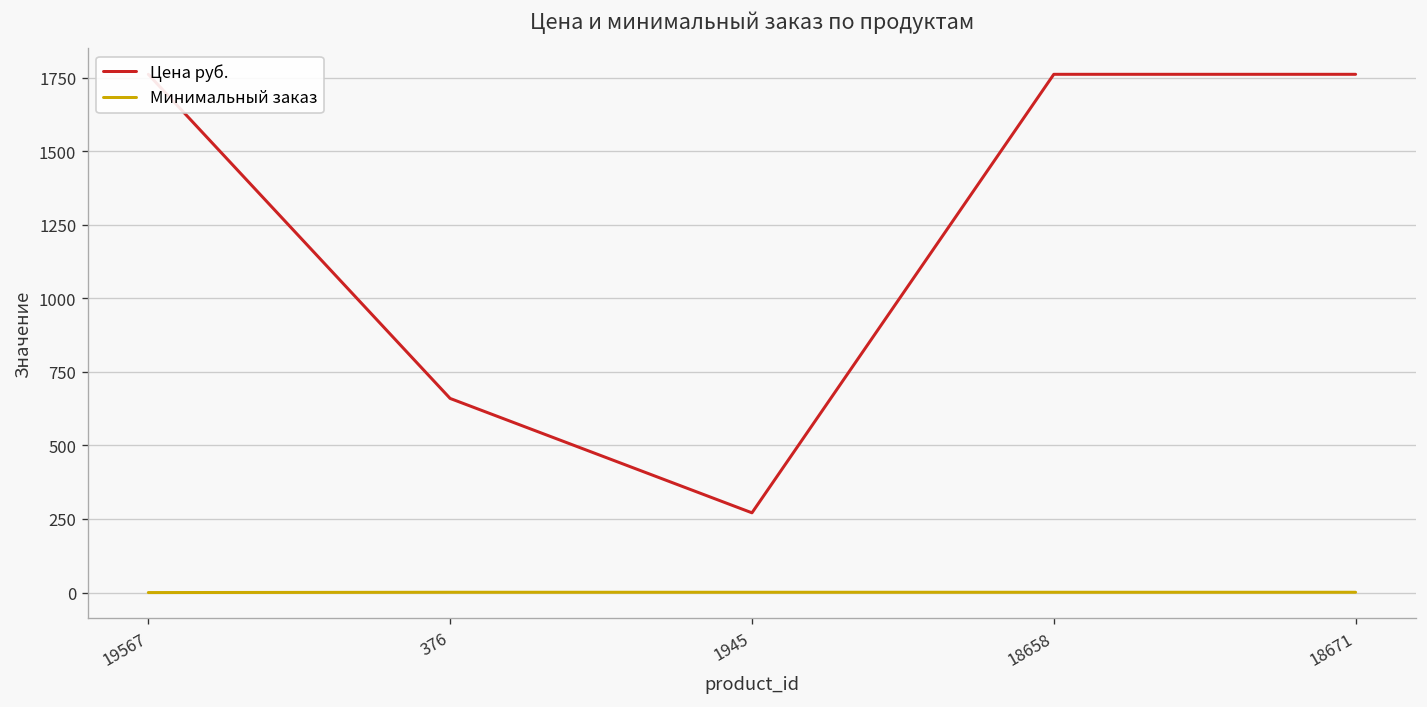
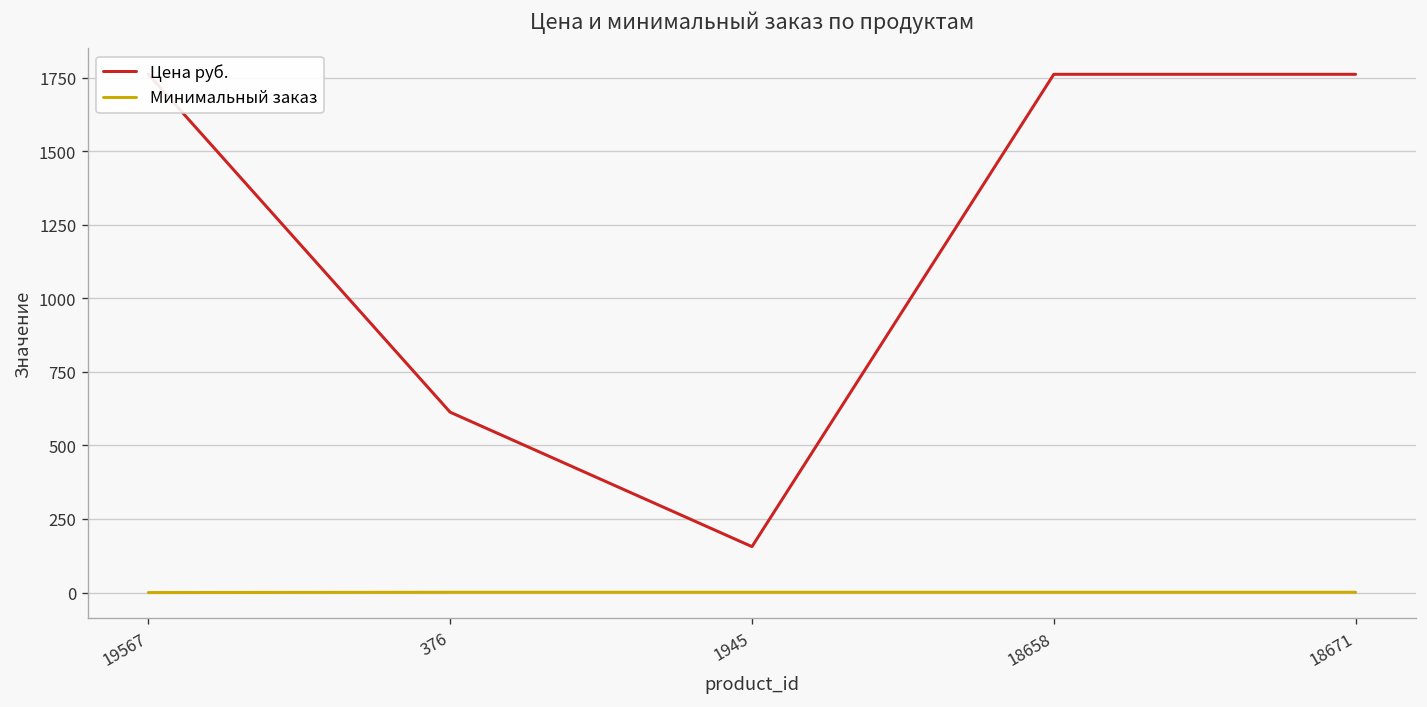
  {
    "Цена руб.": {
-     "376": 660,
-     "1945": 270,
+     "376": 610,
+     "1945": 160,
      "18658": 1760,
      "18671": 1760
    },
    "Минимальный заказ": {
      "19567": 0,
      "376": 0,
      "1945": 0,
      "18658": 0,
      "18671": 0
    }
  }
